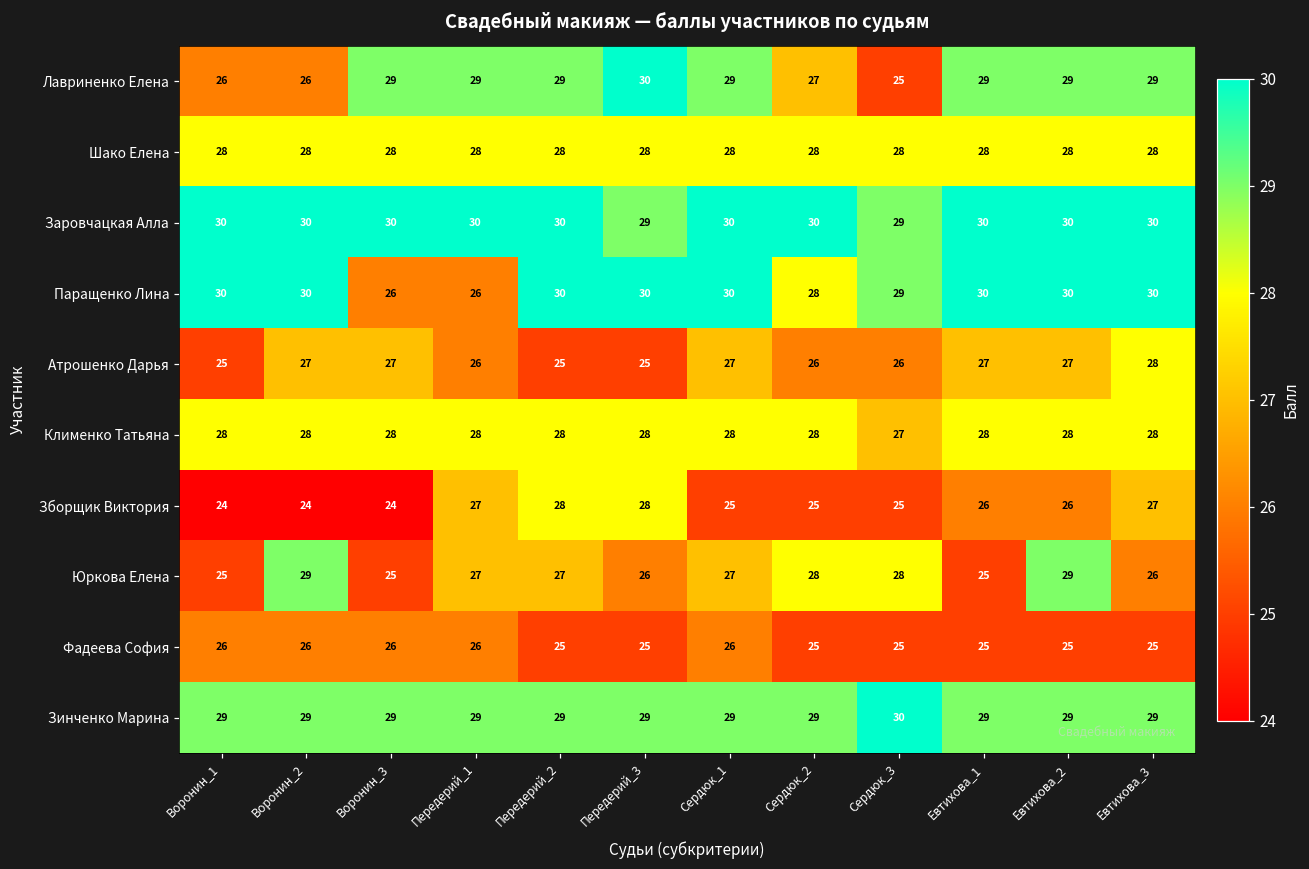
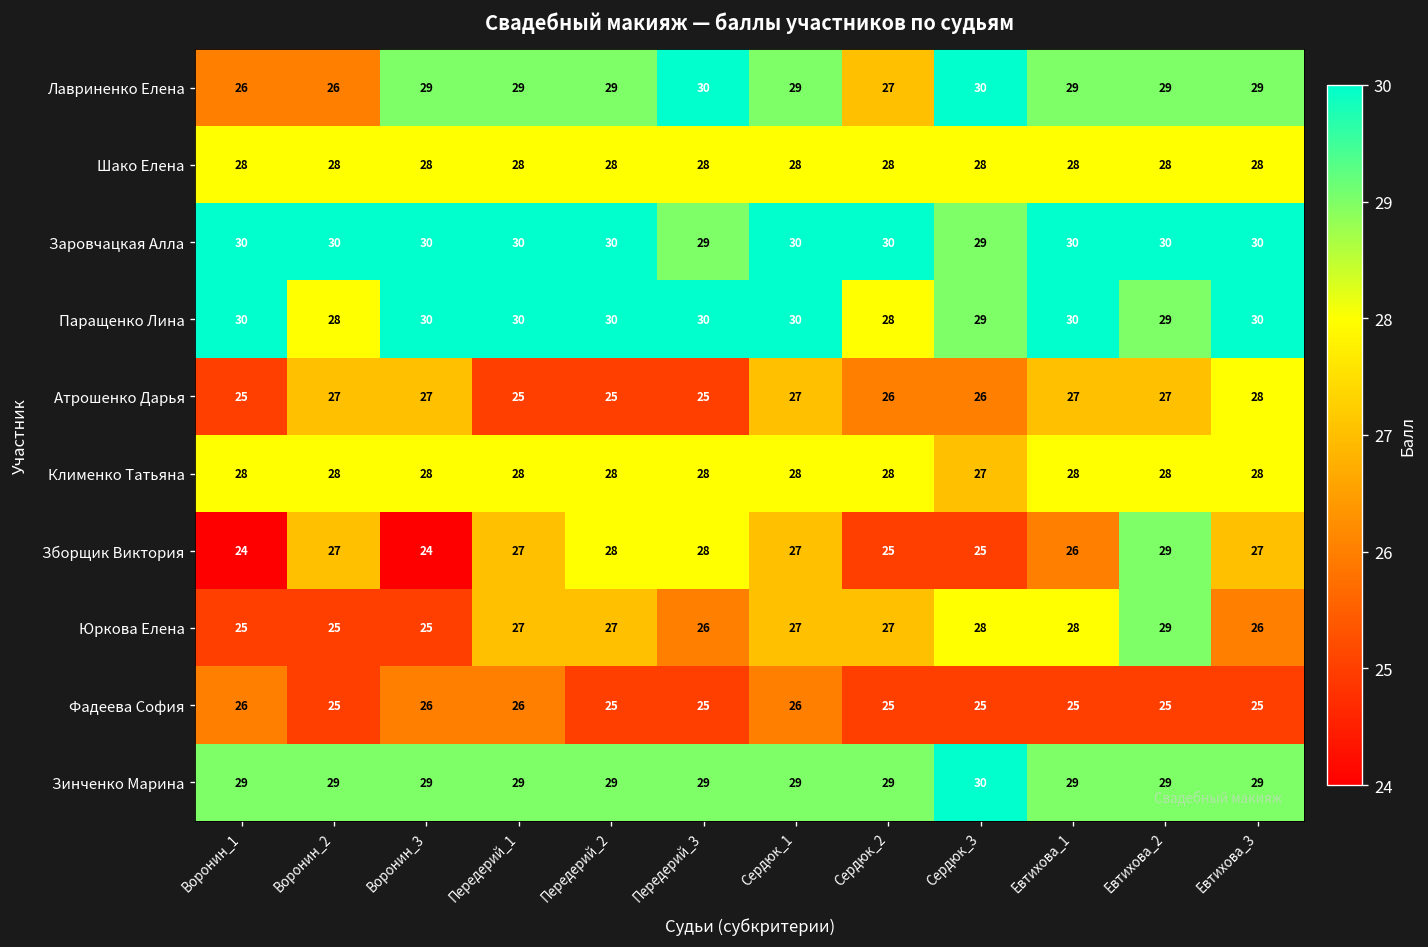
  {
    "Лавриненко Елена": {
      "Воронин_1": 26,
      "Воронин_2": 26,
      "Воронин_3": 29,
      "Передерий_1": 29,
      "Передерий_2": 29,
      "Передерий_3": 30,
      "Сердюк_1": 29,
      "Сердюк_2": 27,
-     "Сердюк_3": 25,
+     "Сердюк_3": 30,
      "Евтихова_1": 29,
      "Евтихова_2": 29,
      "Евтихова_3": 29
    },
    "Шако Елена": {
      "Воронин_1": 28,
      "Воронин_2": 28,
      "Воронин_3": 28,
      "Передерий_1": 28,
      "Передерий_2": 28,
      "Передерий_3": 28,
      "Сердюк_1": 28,
      "Сердюк_2": 28,
      "Сердюк_3": 28,
      "Евтихова_1": 28,
      "Евтихова_2": 28,
      "Евтихова_3": 28
    },
    "Заровчацкая Алла": {
      "Воронин_1": 30,
      "Воронин_2": 30,
      "Воронин_3": 30,
      "Передерий_1": 30,
      "Передерий_2": 30,
      "Передерий_3": 29,
      "Сердюк_1": 30,
      "Сердюк_2": 30,
      "Сердюк_3": 29,
      "Евтихова_1": 30,
      "Евтихова_2": 30,
      "Евтихова_3": 30
    },
    "Паращенко Лина": {
      "Воронин_1": 30,
-     "Воронин_2": 30,
-     "Воронин_3": 26,
-     "Передерий_1": 26,
+     "Воронин_2": 28,
+     "Воронин_3": 30,
+     "Передерий_1": 30,
      "Передерий_2": 30,
      "Передерий_3": 30,
      "Сердюк_1": 30,
      "Сердюк_2": 28,
      "Сердюк_3": 29,
      "Евтихова_1": 30,
-     "Евтихова_2": 30,
+     "Евтихова_2": 29,
      "Евтихова_3": 30
    },
    "Атрошенко Дарья": {
      "Воронин_1": 25,
      "Воронин_2": 27,
      "Воронин_3": 27,
-     "Передерий_1": 26,
+     "Передерий_1": 25,
      "Передерий_2": 25,
      "Передерий_3": 25,
      "Сердюк_1": 27,
      "Сердюк_2": 26,
      "Сердюк_3": 26,
      "Евтихова_1": 27,
      "Евтихова_2": 27,
      "Евтихова_3": 28
    },
    "Клименко Татьяна": {
      "Воронин_1": 28,
      "Воронин_2": 28,
      "Воронин_3": 28,
      "Передерий_1": 28,
      "Передерий_2": 28,
      "Передерий_3": 28,
      "Сердюк_1": 28,
      "Сердюк_2": 28,
      "Сердюк_3": 27,
      "Евтихова_1": 28,
      "Евтихова_2": 28,
      "Евтихова_3": 28
    },
    "Зборщик Виктория": {
      "Воронин_1": 24,
-     "Воронин_2": 24,
+     "Воронин_2": 27,
      "Воронин_3": 24,
      "Передерий_1": 27,
      "Передерий_2": 28,
      "Передерий_3": 28,
-     "Сердюк_1": 25,
+     "Сердюк_1": 27,
      "Сердюк_2": 25,
      "Сердюк_3": 25,
      "Евтихова_1": 26,
-     "Евтихова_2": 26,
+     "Евтихова_2": 29,
      "Евтихова_3": 27
    },
    "Юркова Елена": {
      "Воронин_1": 25,
-     "Воронин_2": 29,
+     "Воронин_2": 25,
      "Воронин_3": 25,
      "Передерий_1": 27,
      "Передерий_2": 27,
      "Передерий_3": 26,
      "Сердюк_1": 27,
-     "Сердюк_2": 28,
+     "Сердюк_2": 27,
      "Сердюк_3": 28,
-     "Евтихова_1": 25,
+     "Евтихова_1": 28,
      "Евтихова_2": 29,
      "Евтихова_3": 26
    },
    "Фадеева София": {
      "Воронин_1": 26,
-     "Воронин_2": 26,
+     "Воронин_2": 25,
      "Воронин_3": 26,
      "Передерий_1": 26,
      "Передерий_2": 25,
      "Передерий_3": 25,
      "Сердюк_1": 26,
      "Сердюк_2": 25,
      "Сердюк_3": 25,
      "Евтихова_1": 25,
      "Евтихова_2": 25,
      "Евтихова_3": 25
    },
    "Зинченко Марина": {
      "Воронин_1": 29,
      "Воронин_2": 29,
      "Воронин_3": 29,
      "Передерий_1": 29,
      "Передерий_2": 29,
      "Передерий_3": 29,
      "Сердюк_1": 29,
      "Сердюк_2": 29,
      "Сердюк_3": 30,
      "Евтихова_1": 29,
      "Евтихова_2": 29
    }
  }
